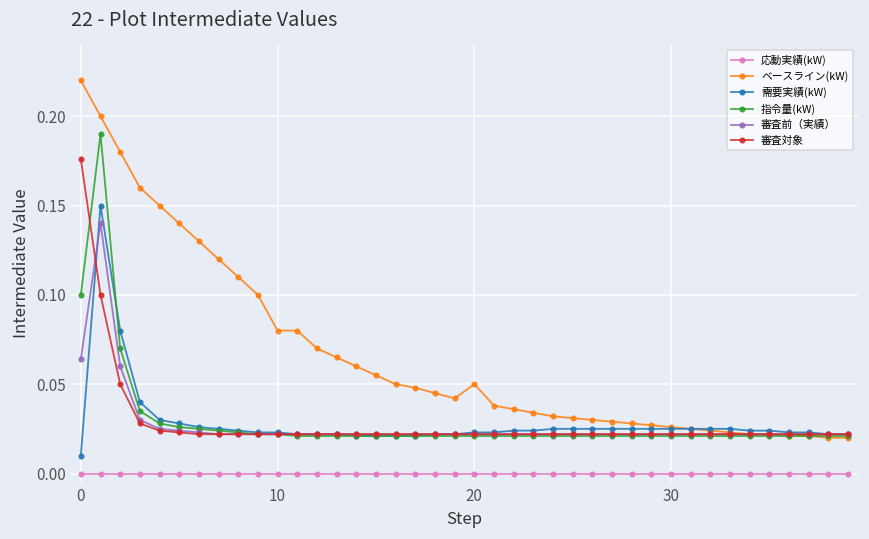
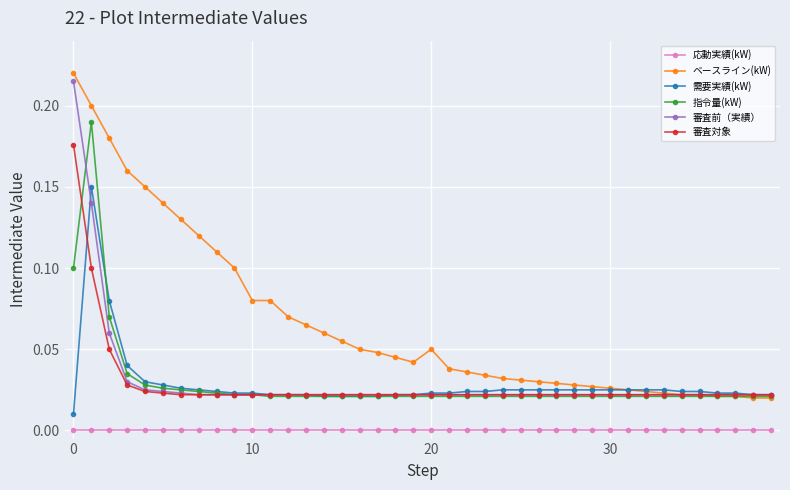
  {
    "応動実績(kW)": {
      "0": 0.000,
      "10": 0.000,
      "20": 0.000,
      "30": 0.000
    },
    "ベースライン(kW)": {
      "0": 0.220,
      "10": 0.080,
      "20": 0.050
    },
    "需要実績(kW)": {
      "0": 0.010
    },
    "指令量(kW)": {
      "0": 0.100
    },
    "審査前（実績）": {
-     "0": 0.064
+     "0": 0.215
    },
    "審査対象": {
      "0": 0.176
    }
  }
